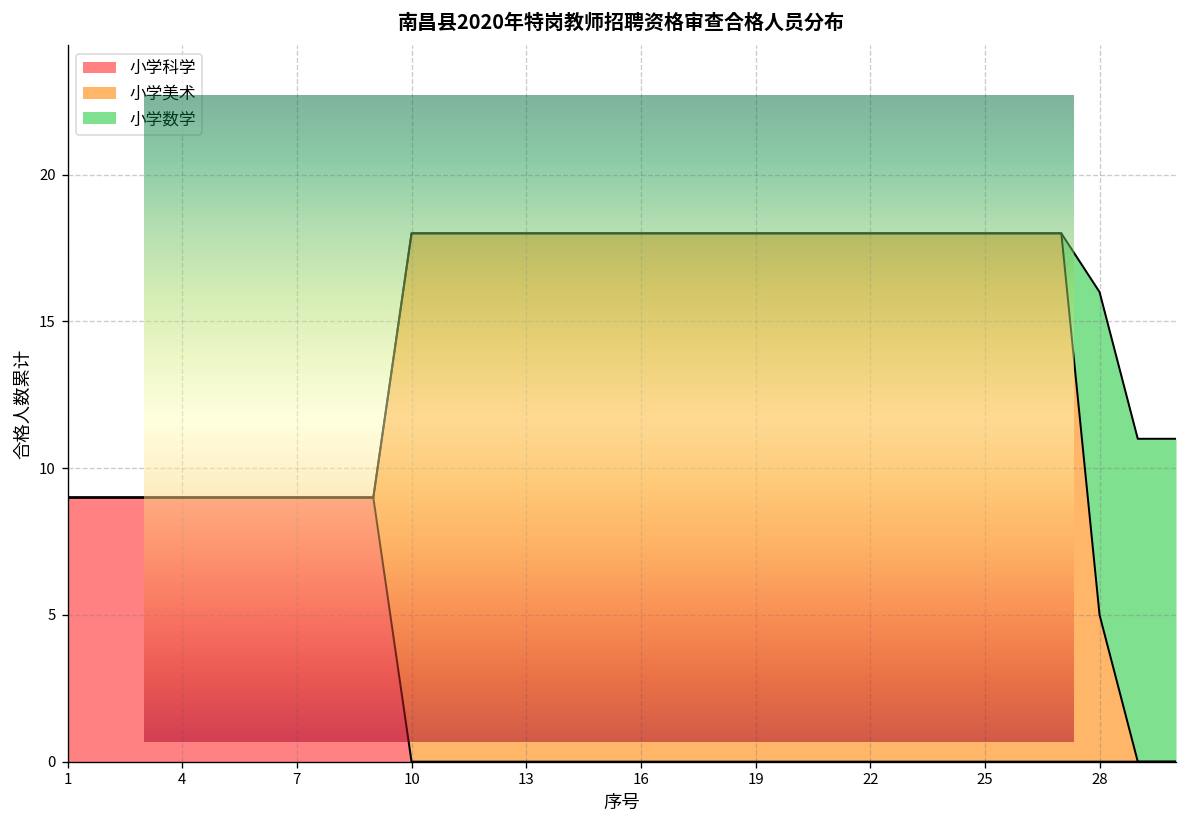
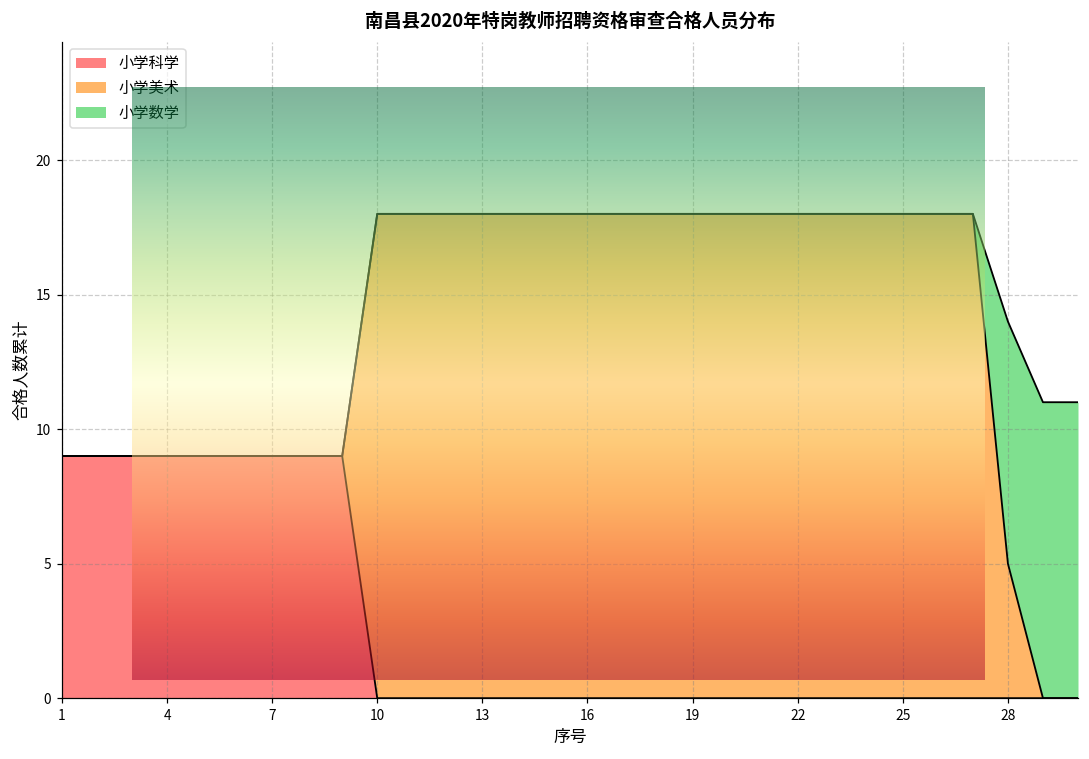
  {
    "小学科学": {
      "10": 0,
      "13": 0,
      "16": 0,
      "19": 0,
      "22": 0,
      "25": 0,
      "28": 0
    },
    "小学美术": {
      "28": 5
    },
    "小学数学": {
-     "28": 11
+     "28": 9
    }
  }
